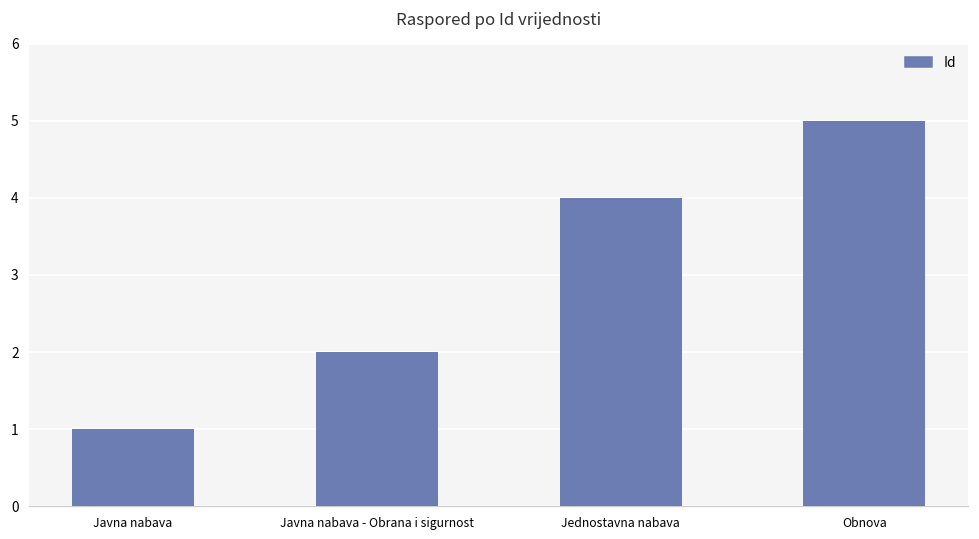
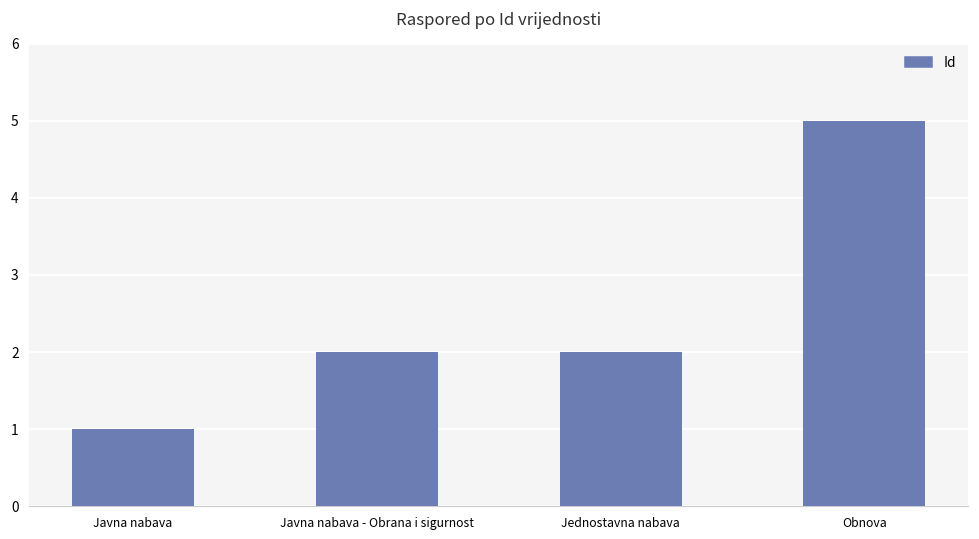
  {
    "Javna nabava": 1,
    "Javna nabava - Obrana i sigurnost": 2,
-   "Jednostavna nabava": 4,
+   "Jednostavna nabava": 2,
    "Obnova": 5
  }
